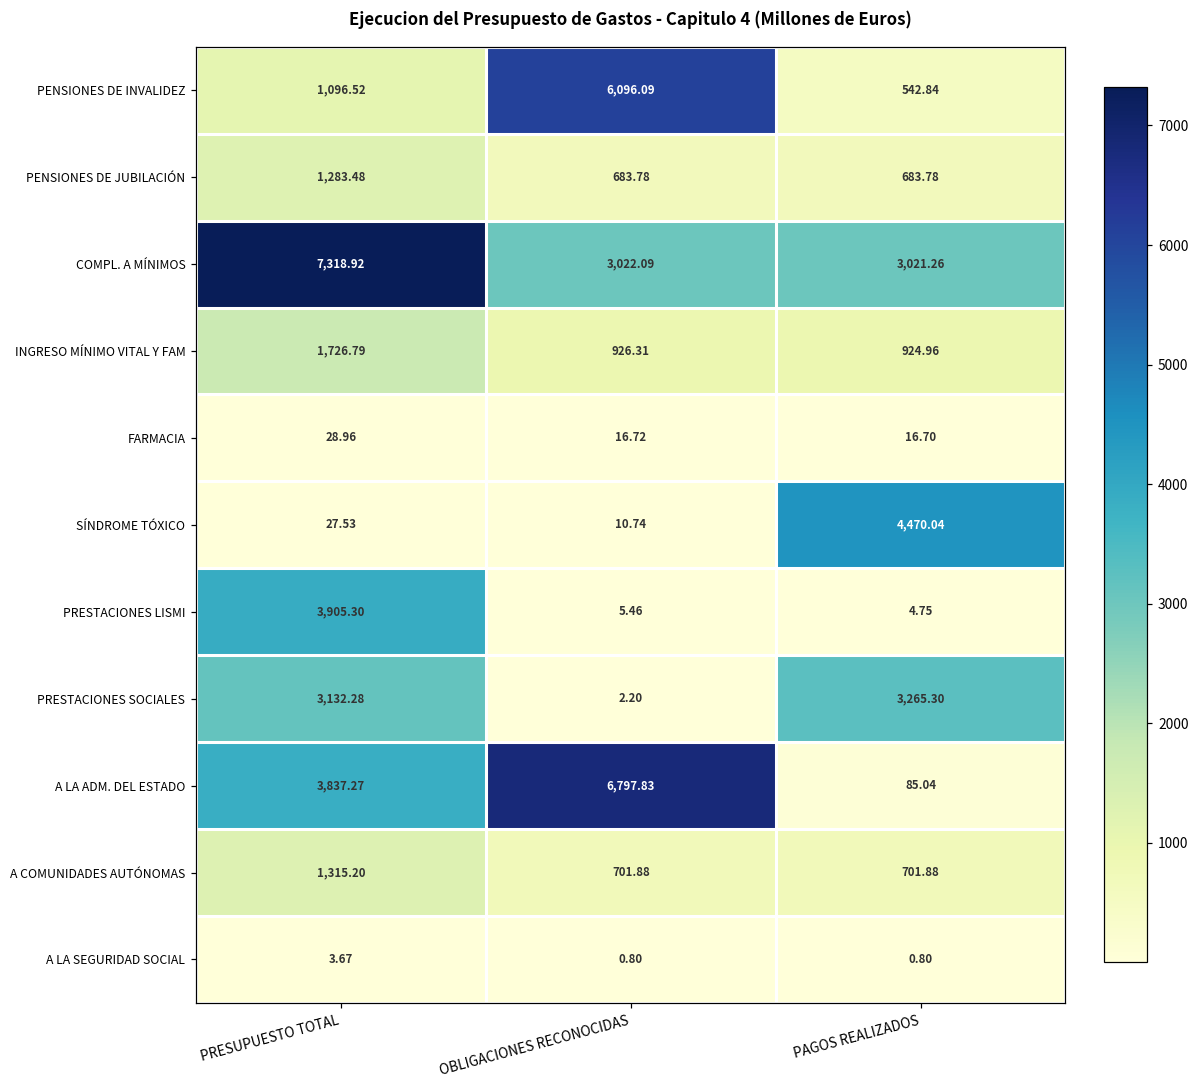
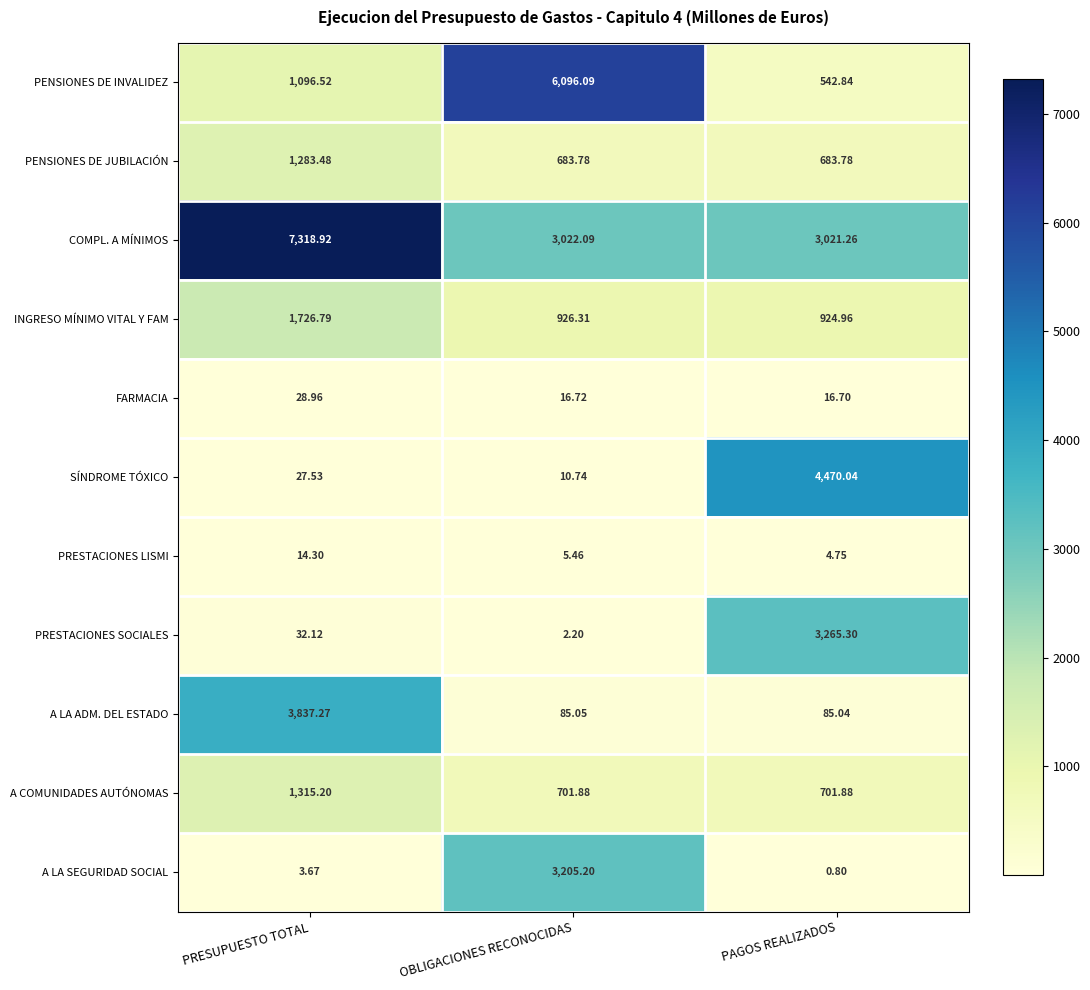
  {
    "PENSIONES DE INVALIDEZ": {
      "PRESUPUESTO TOTAL": "1,096.52",
      "OBLIGACIONES RECONOCIDAS": "6,096.09",
      "PAGOS REALIZADOS": "542.84"
    },
    "PENSIONES DE JUBILACIÓN": {
      "PRESUPUESTO TOTAL": "1,283.48",
      "OBLIGACIONES RECONOCIDAS": "683.78",
      "PAGOS REALIZADOS": "683.78"
    },
    "COMPL. A MÍNIMOS": {
      "PRESUPUESTO TOTAL": "7,318.92",
      "OBLIGACIONES RECONOCIDAS": "3,022.09",
      "PAGOS REALIZADOS": "3,021.26"
    },
    "INGRESO MÍNIMO VITAL Y FAM": {
      "PRESUPUESTO TOTAL": "1,726.79",
      "OBLIGACIONES RECONOCIDAS": "926.31",
      "PAGOS REALIZADOS": "924.96"
    },
    "FARMACIA": {
      "PRESUPUESTO TOTAL": "28.96",
      "OBLIGACIONES RECONOCIDAS": "16.72",
      "PAGOS REALIZADOS": "16.70"
    },
    "SÍNDROME TÓXICO": {
      "PRESUPUESTO TOTAL": "27.53",
      "OBLIGACIONES RECONOCIDAS": "10.74",
      "PAGOS REALIZADOS": "4,470.04"
    },
    "PRESTACIONES LISMI": {
-     "PRESUPUESTO TOTAL": "3,905.30",
+     "PRESUPUESTO TOTAL": "14.30",
      "OBLIGACIONES RECONOCIDAS": "5.46",
      "PAGOS REALIZADOS": "4.75"
    },
    "PRESTACIONES SOCIALES": {
-     "PRESUPUESTO TOTAL": "3,132.28",
+     "PRESUPUESTO TOTAL": "32.12",
      "OBLIGACIONES RECONOCIDAS": "2.20",
      "PAGOS REALIZADOS": "3,265.30"
    },
    "A LA ADM. DEL ESTADO": {
      "PRESUPUESTO TOTAL": "3,837.27",
-     "OBLIGACIONES RECONOCIDAS": "6,797.83",
+     "OBLIGACIONES RECONOCIDAS": "85.05",
      "PAGOS REALIZADOS": "85.04"
    },
    "A COMUNIDADES AUTÓNOMAS": {
      "PRESUPUESTO TOTAL": "1,315.20",
      "OBLIGACIONES RECONOCIDAS": "701.88",
      "PAGOS REALIZADOS": "701.88"
    },
    "A LA SEGURIDAD SOCIAL": {
      "PRESUPUESTO TOTAL": "3.67",
-     "OBLIGACIONES RECONOCIDAS": "0.80",
+     "OBLIGACIONES RECONOCIDAS": "3,205.20",
      "PAGOS REALIZADOS": "0.80"
    }
  }
